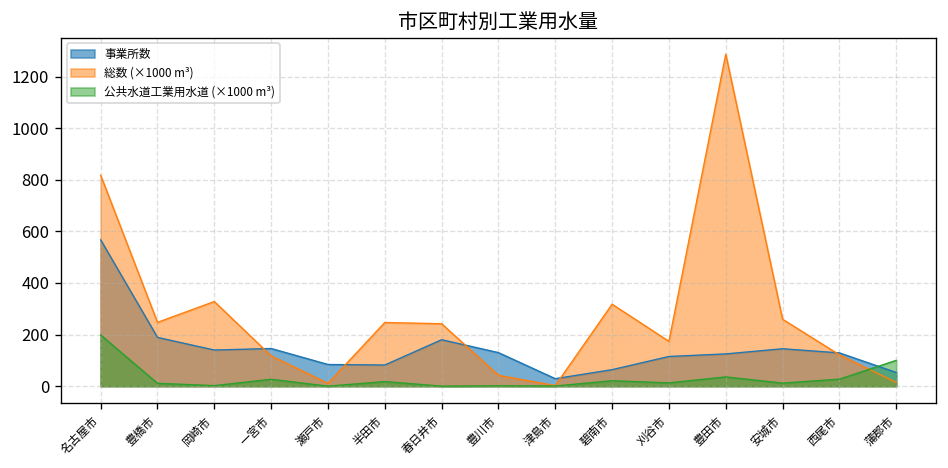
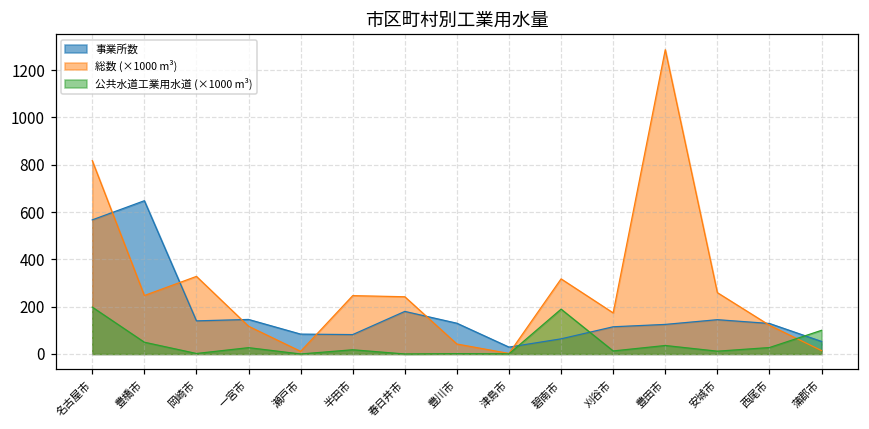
  {
    "事業所数": {
      "名古屋市": 570,
-     "豊橋市": 190,
+     "豊橋市": 650,
      "岡崎市": 140,
      "一宮市": 150,
      "瀬戸市": 80,
      "半田市": 80,
      "春日井市": 180,
      "豊川市": 130,
      "津島市": 30,
      "碧南市": 60,
      "刈谷市": 120,
      "豊田市": 130,
      "安城市": 150,
      "蒲郡市": 50
    },
    "総数 (×1000 m³)": {
      "名古屋市": 820,
      "豊橋市": 250,
      "岡崎市": 330,
      "一宮市": 120,
      "半田市": 250,
      "春日井市": 240,
      "豊川市": 40,
      "碧南市": 320,
      "刈谷市": 170,
      "豊田市": 1290,
      "安城市": 260,
      "蒲郡市": 10
    },
    "公共水道工業用水道 (×1000 m³)": {
      "名古屋市": 200,
-     "豊橋市": 10,
+     "豊橋市": 50,
      "岡崎市": 0,
      "一宮市": 30,
      "半田市": 20,
      "春日井市": 0,
      "豊川市": 0,
-     "碧南市": 20,
+     "碧南市": 190,
      "刈谷市": 10,
      "豊田市": 40,
      "安城市": 10,
      "西尾市": 30,
      "蒲郡市": 100
    }
  }
